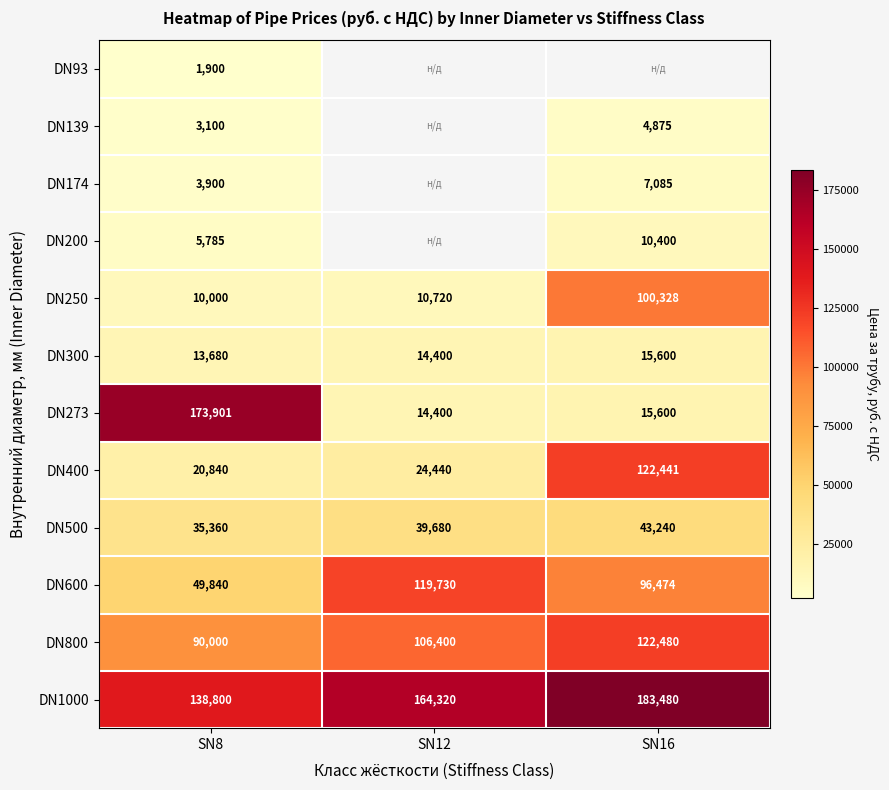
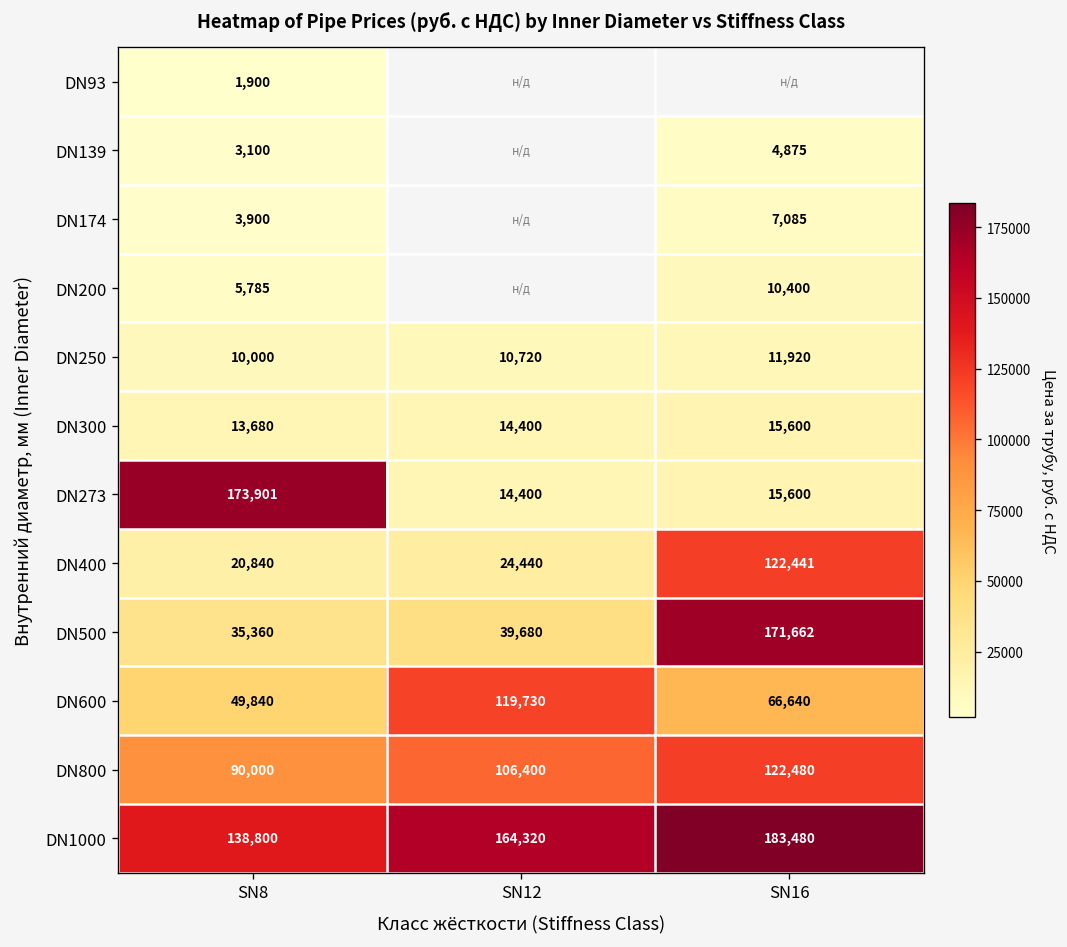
  {
    "DN93": {
      "SN8": "1,900"
    },
    "DN139": {
      "SN8": "3,100",
      "SN16": "4,875"
    },
    "DN174": {
      "SN8": "3,900",
      "SN16": "7,085"
    },
    "DN200": {
      "SN8": "5,785",
      "SN16": "10,400"
    },
    "DN250": {
      "SN8": "10,000",
      "SN12": "10,720",
-     "SN16": "100,328"
+     "SN16": "11,920"
    },
    "DN300": {
      "SN8": "13,680",
      "SN12": "14,400",
      "SN16": "15,600"
    },
    "DN273": {
      "SN8": "173,901",
      "SN12": "14,400",
      "SN16": "15,600"
    },
    "DN400": {
      "SN8": "20,840",
      "SN12": "24,440",
      "SN16": "122,441"
    },
    "DN500": {
      "SN8": "35,360",
      "SN12": "39,680",
-     "SN16": "43,240"
+     "SN16": "171,662"
    },
    "DN600": {
      "SN8": "49,840",
      "SN12": "119,730",
-     "SN16": "96,474"
+     "SN16": "66,640"
    },
    "DN800": {
      "SN8": "90,000",
      "SN12": "106,400",
      "SN16": "122,480"
    },
    "DN1000": {
      "SN8": "138,800",
      "SN12": "164,320",
      "SN16": "183,480"
    }
  }
